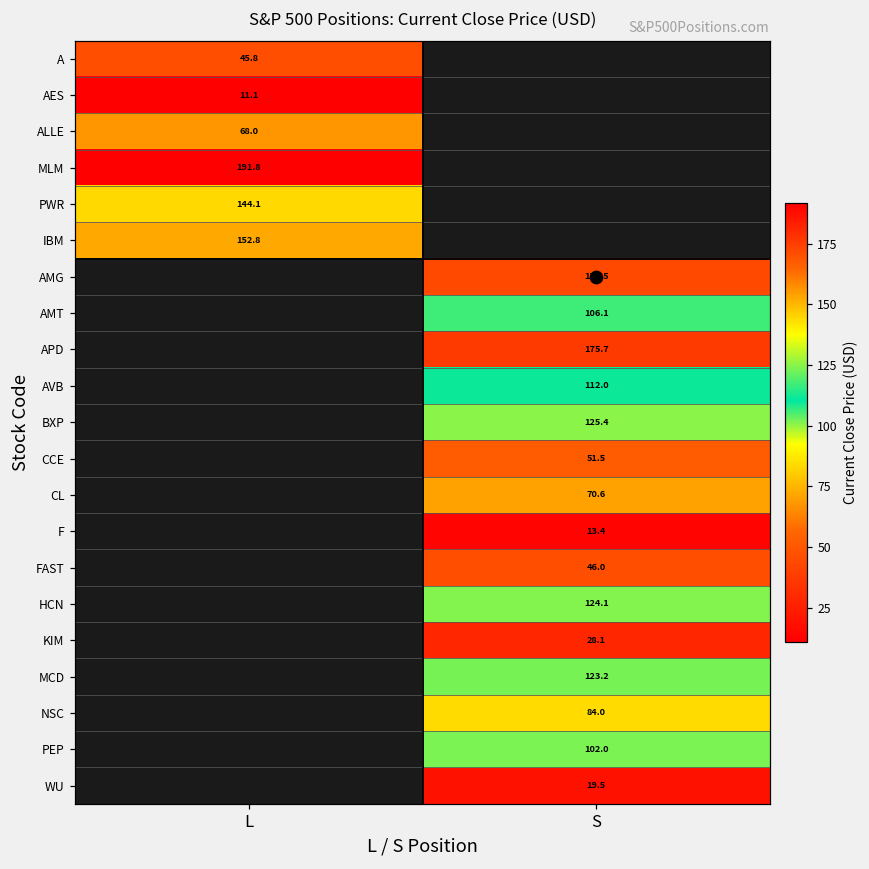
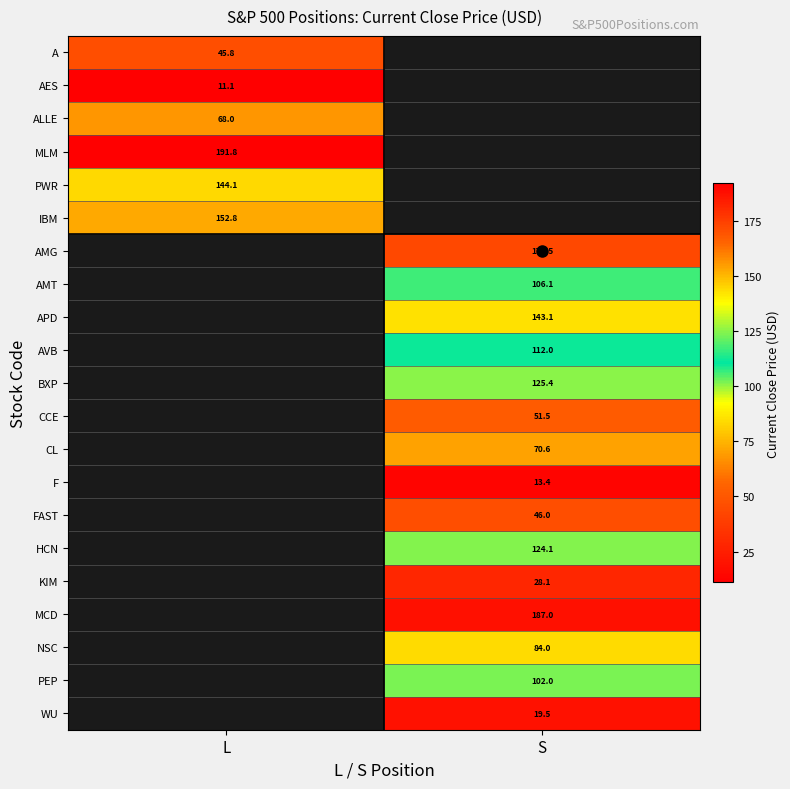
  {
    "A": {
      "L": 45.8
    },
    "AES": {
      "L": 11.1
    },
    "ALLE": {
      "L": 68.0
    },
    "MLM": {
      "L": 191.8
    },
    "PWR": {
      "L": 144.1
    },
    "IBM": {
      "L": 152.8
    },
    "AMT": {
      "S": 106.1
    },
    "APD": {
-     "S": 175.7
+     "S": 143.1
    },
    "AVB": {
      "S": 112.0
    },
    "BXP": {
      "S": 125.4
    },
    "CCE": {
      "S": 51.5
    },
    "CL": {
      "S": 70.6
    },
    "F": {
      "S": 13.4
    },
    "FAST": {
      "S": 46.0
    },
    "HCN": {
      "S": 124.1
    },
    "KIM": {
      "S": 28.1
    },
    "MCD": {
-     "S": 123.2
+     "S": 187.0
    },
    "NSC": {
      "S": 84.0
    },
    "PEP": {
      "S": 102.0
    },
    "WU": {
      "S": 19.5
    }
  }
